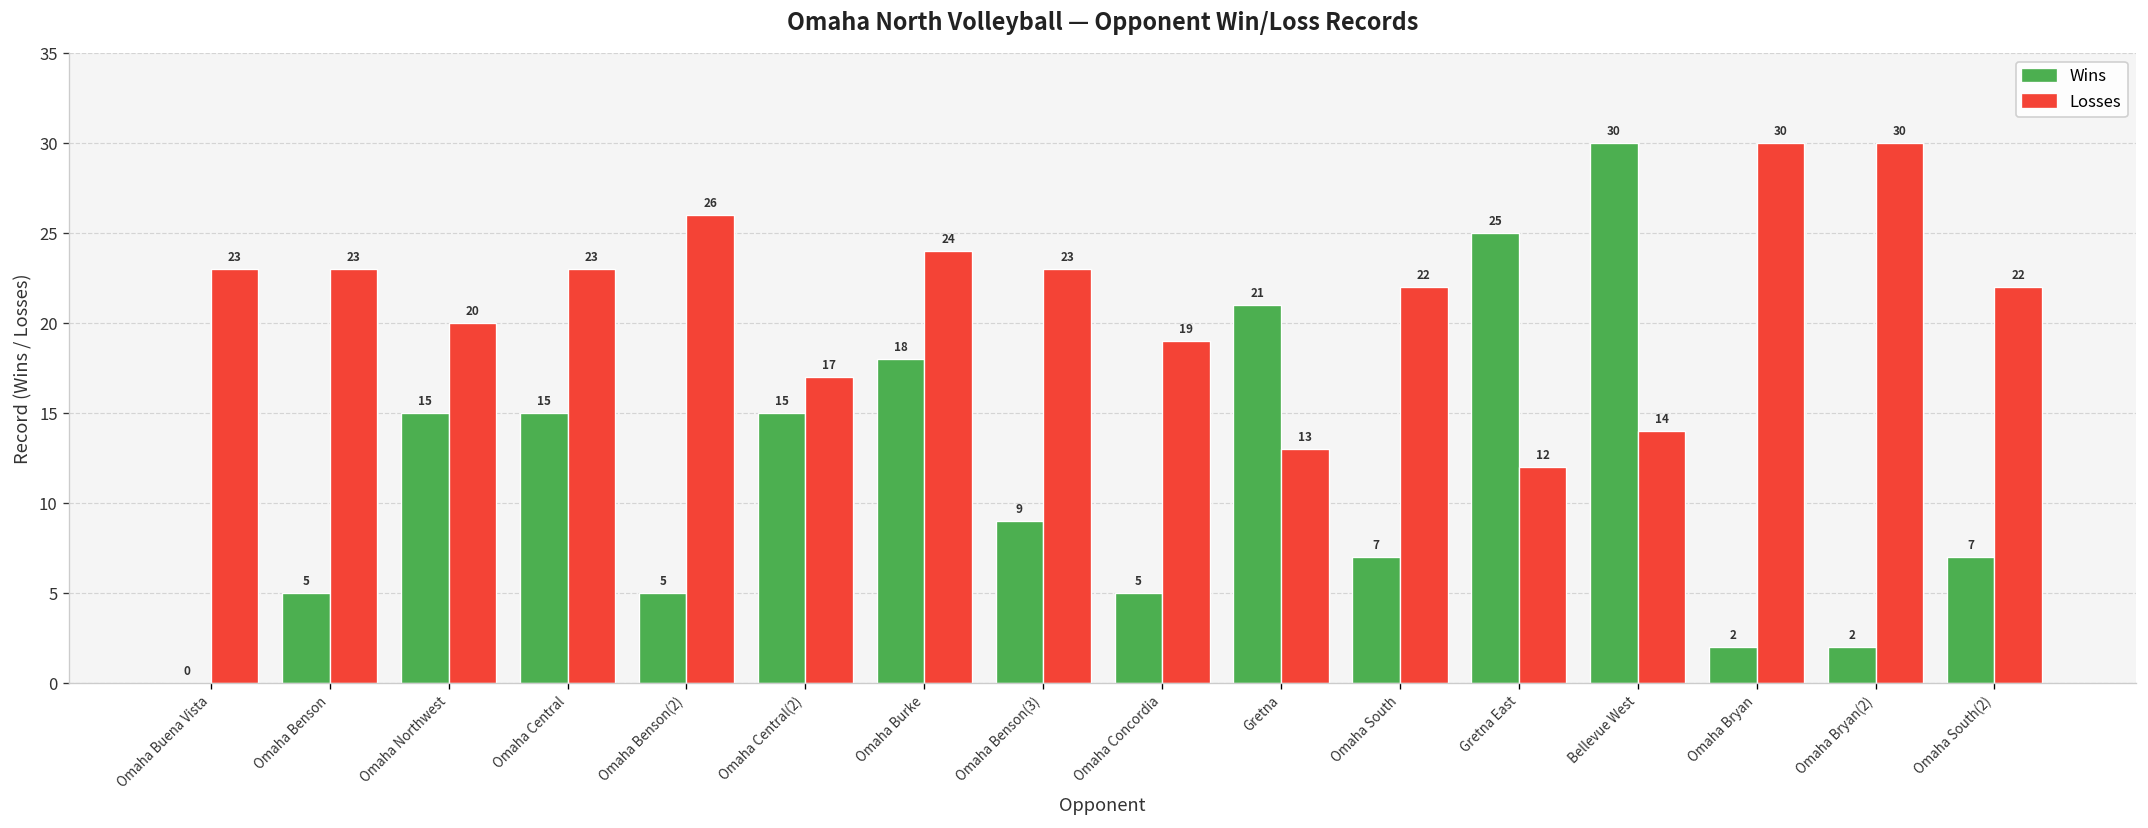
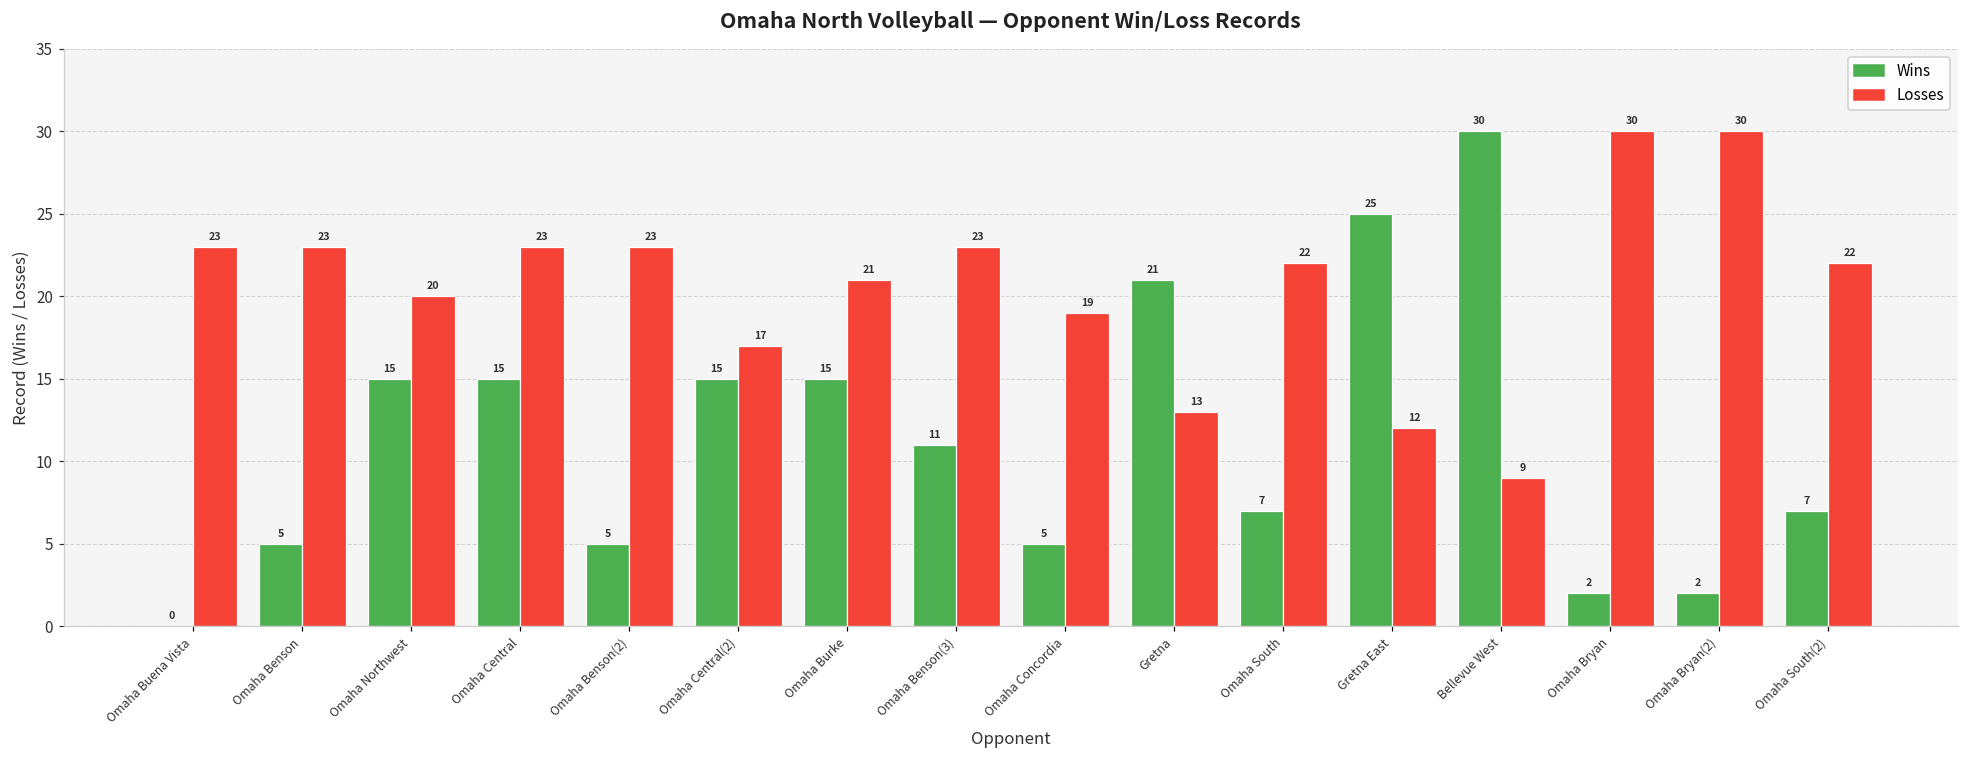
  {
    "Wins": {
      "Omaha Buena Vista": 0,
      "Omaha Benson": 5,
      "Omaha Northwest": 15,
      "Omaha Central": 15,
      "Omaha Benson(2)": 5,
      "Omaha Central(2)": 15,
-     "Omaha Burke": 18,
-     "Omaha Benson(3)": 9,
+     "Omaha Burke": 15,
+     "Omaha Benson(3)": 11,
      "Omaha Concordia": 5,
      "Gretna": 21,
      "Omaha South": 7,
      "Gretna East": 25,
      "Bellevue West": 30,
      "Omaha Bryan": 2,
      "Omaha Bryan(2)": 2,
      "Omaha South(2)": 7
    },
    "Losses": {
      "Omaha Buena Vista": 23,
      "Omaha Benson": 23,
      "Omaha Northwest": 20,
      "Omaha Central": 23,
-     "Omaha Benson(2)": 26,
+     "Omaha Benson(2)": 23,
      "Omaha Central(2)": 17,
-     "Omaha Burke": 24,
+     "Omaha Burke": 21,
      "Omaha Benson(3)": 23,
      "Omaha Concordia": 19,
      "Gretna": 13,
      "Omaha South": 22,
      "Gretna East": 12,
-     "Bellevue West": 14,
+     "Bellevue West": 9,
      "Omaha Bryan": 30,
      "Omaha Bryan(2)": 30,
      "Omaha South(2)": 22
    }
  }
